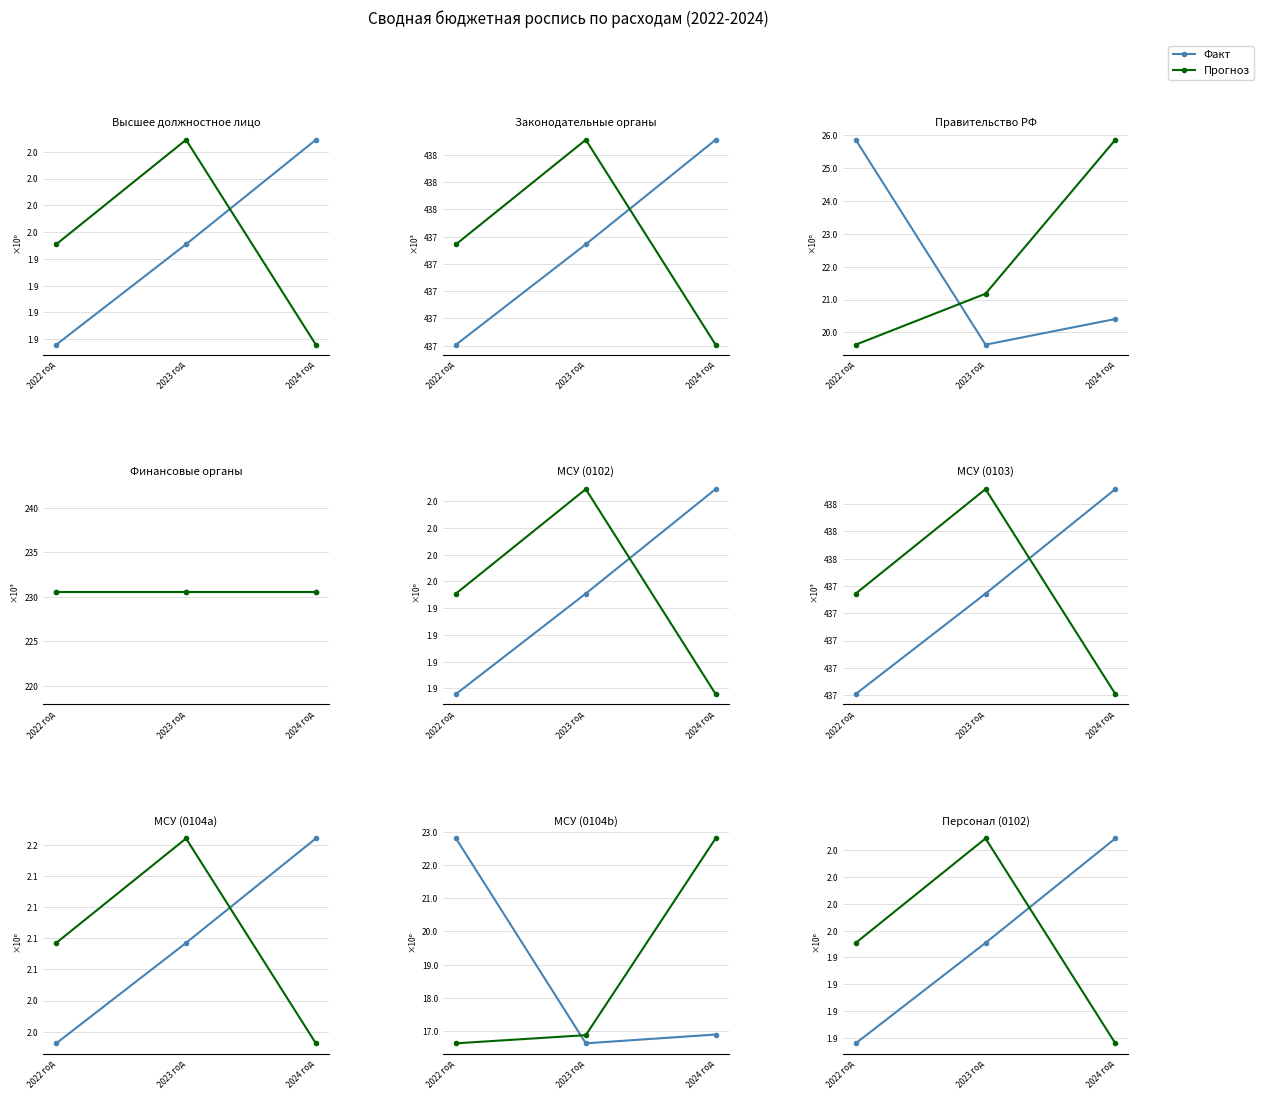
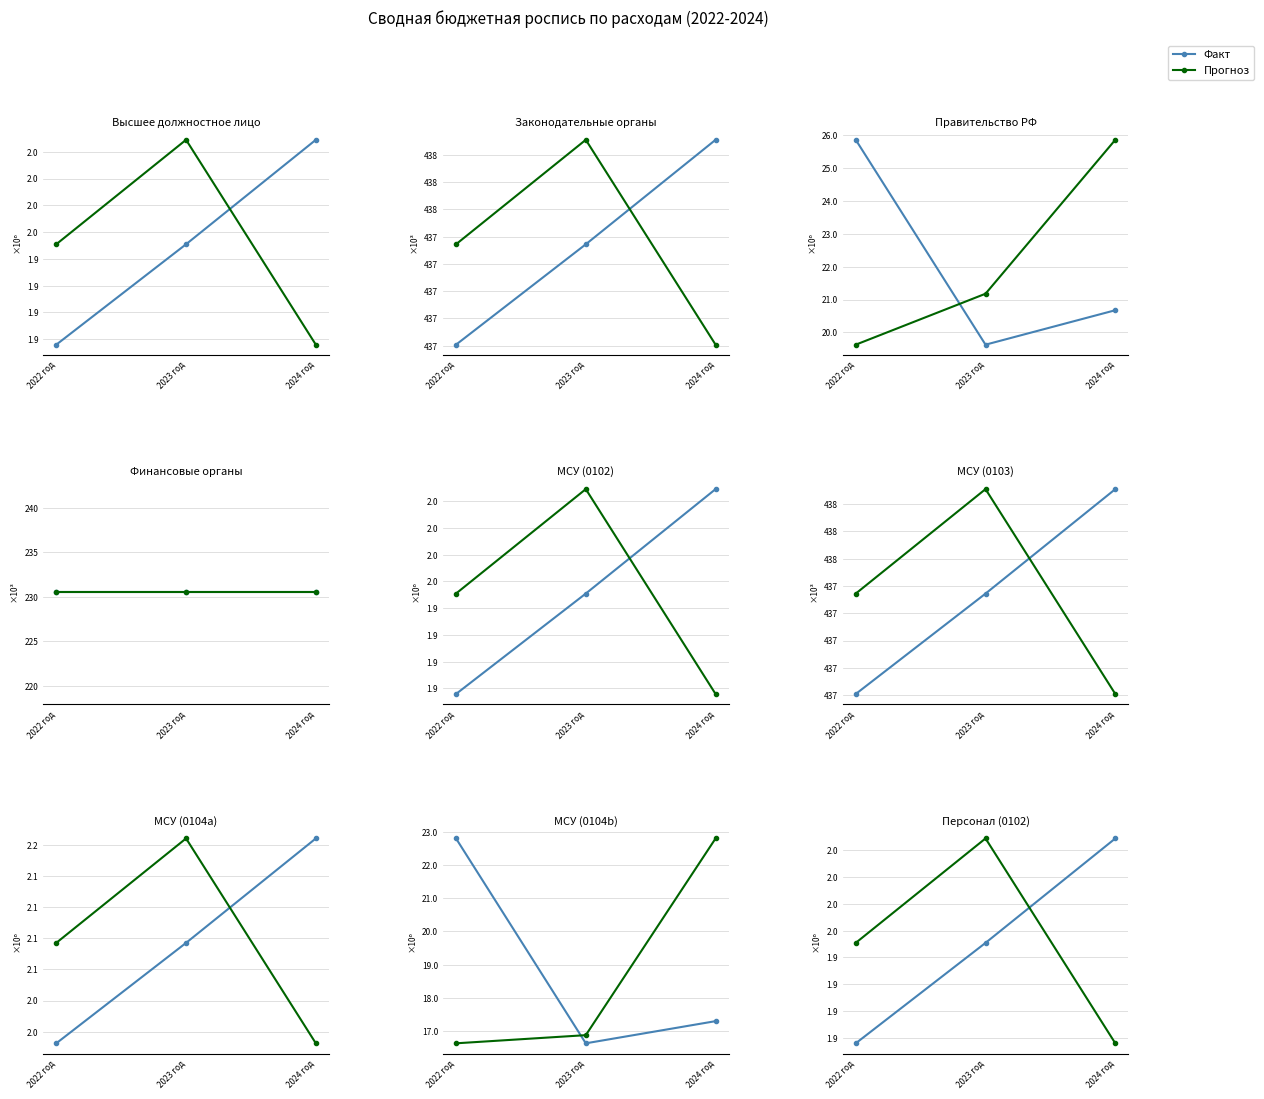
  {
    "Правительство РФ": {
      "Факт": {
        "2022 год": 25.9,
        "2023 год": 19.6,
-       "2024 год": 20.4
+       "2024 год": 20.7
      },
      "Прогноз": {
        "2022 год": 19.6,
        "2023 год": 21.2,
        "2024 год": 25.9
      }
    },
    "Финансовые органы": {
      "2022 год": 231,
      "2023 год": 231,
      "2024 год": 231
    },
    "МСУ (0104b)": {
      "Факт": {
        "2022 год": 22.8,
        "2023 год": 16.6,
-       "2024 год": 16.9
+       "2024 год": 17.3
      },
      "Прогноз": {
        "2022 год": 16.6,
        "2023 год": 16.9,
        "2024 год": 22.8
      }
    }
  }
